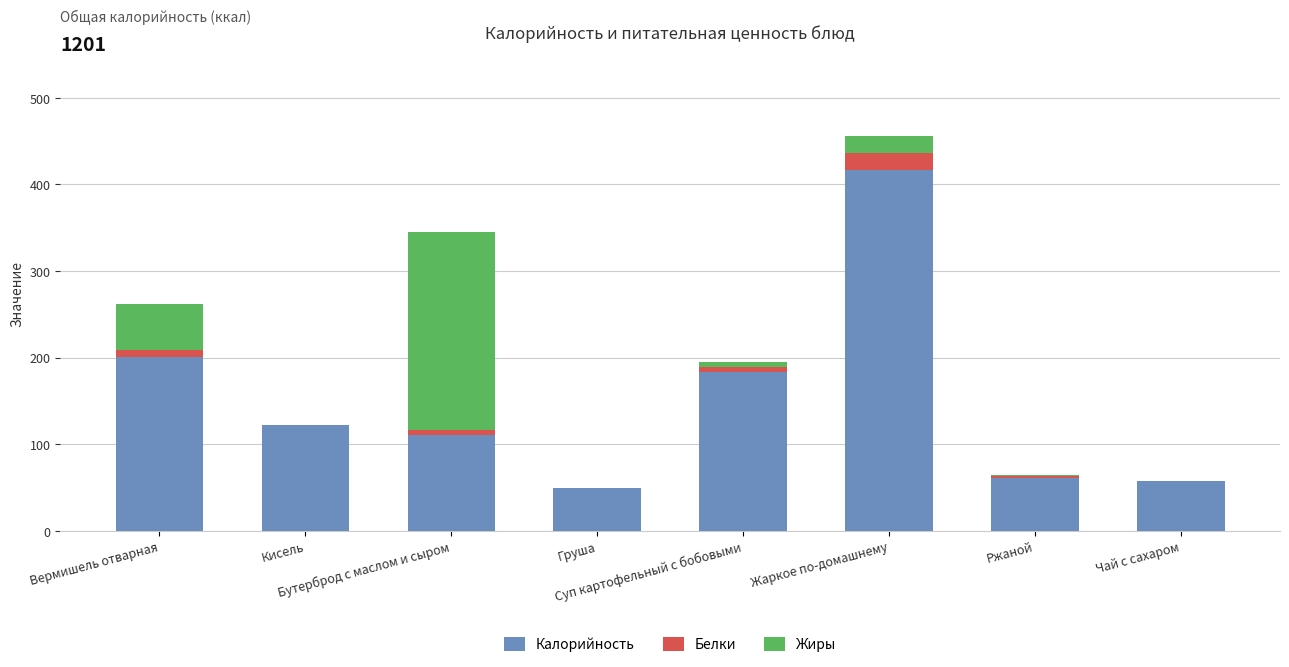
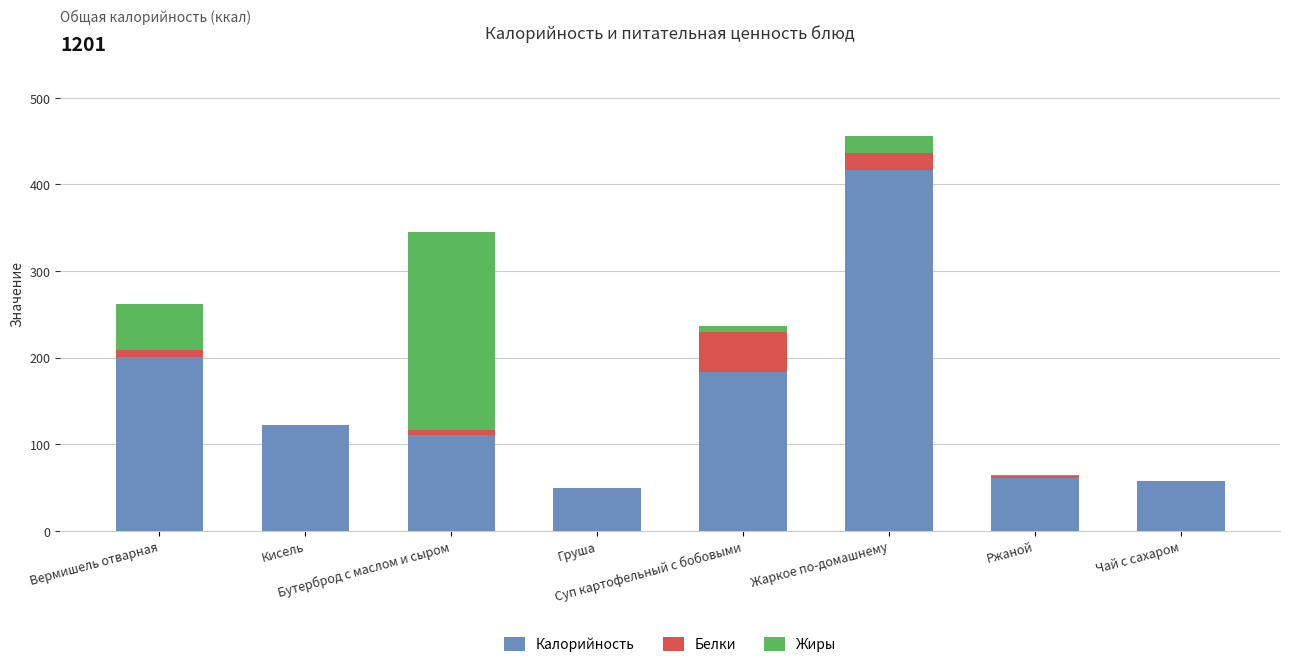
  {
    "Калорийность": {
      "Вермишель отварная": 200,
      "Кисель": 120,
      "Бутерброд с маслом и сыром": 110,
      "Груша": 50,
      "Суп картофельный с бобовыми": 180,
      "Жаркое по-домашнему": 420,
      "Ржаной": 60,
      "Чай с сахаром": 60
    },
    "Белки": {
      "Вермишель отварная": 10,
      "Кисель": 0,
      "Бутерброд с маслом и сыром": 10,
-     "Суп картофельный с бобовыми": 10,
+     "Суп картофельный с бобовыми": 50,
      "Жаркое по-домашнему": 20,
      "Чай с сахаром": 0
    },
    "Жиры": {
      "Вермишель отварная": 50,
      "Кисель": 0,
      "Бутерброд с маслом и сыром": 230,
      "Суп картофельный с бобовыми": 10,
      "Жаркое по-домашнему": 20,
      "Чай с сахаром": 0
    }
  }
